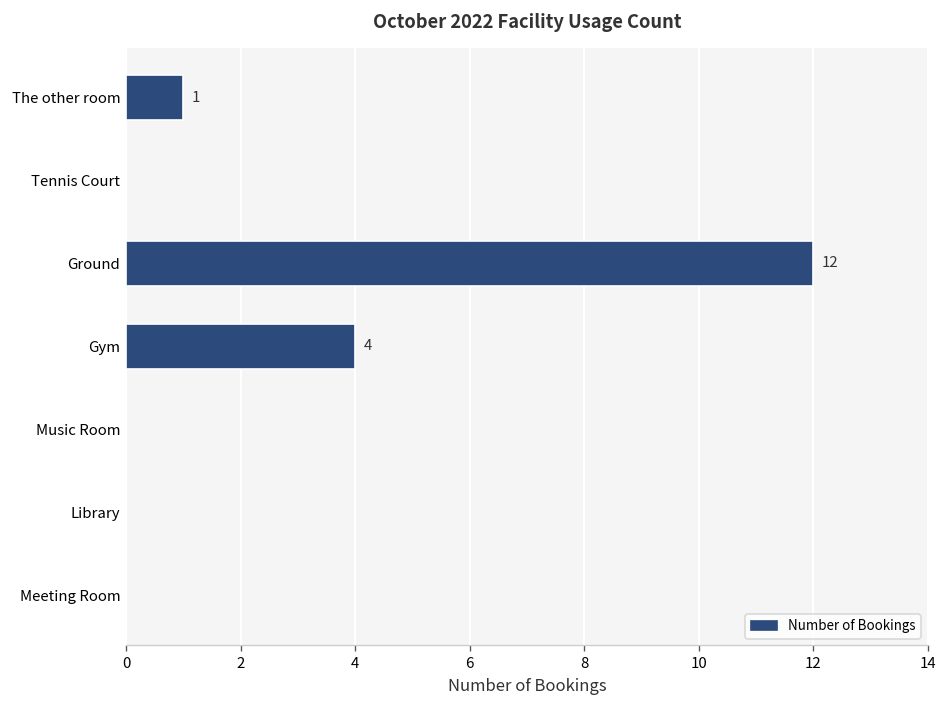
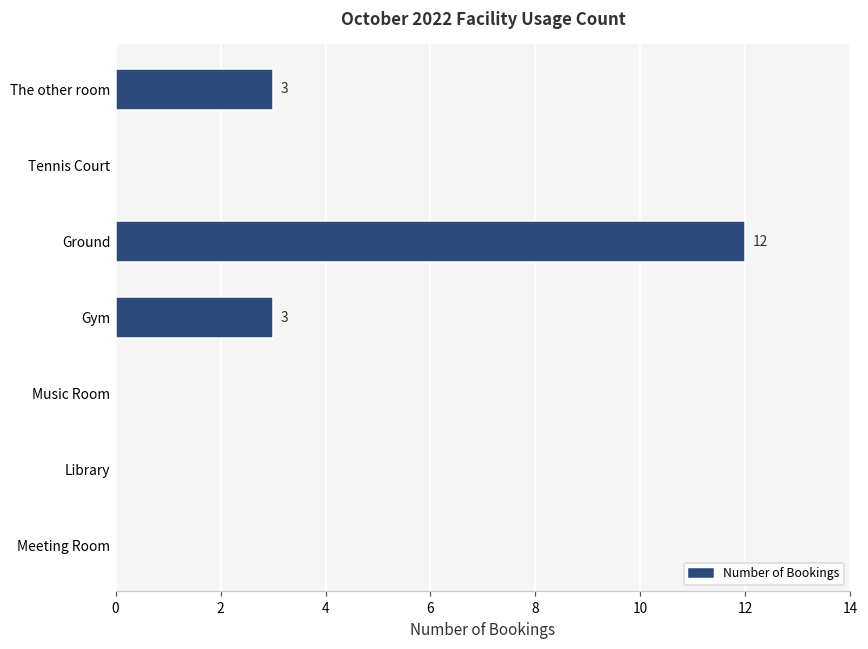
  {
-   "The other room": 1,
+   "The other room": 3,
    "Ground": 12,
-   "Gym": 4
+   "Gym": 3
  }
